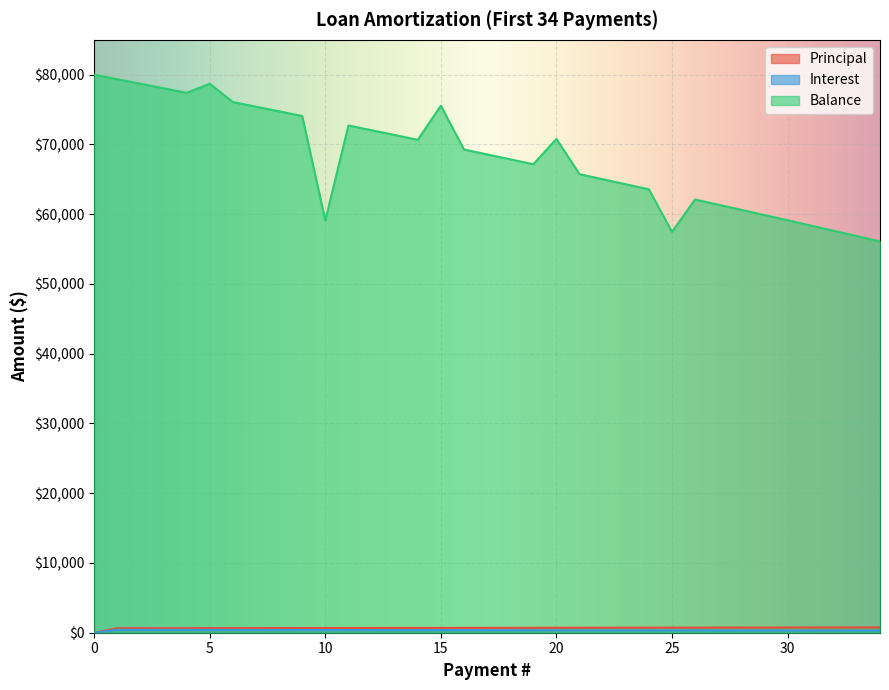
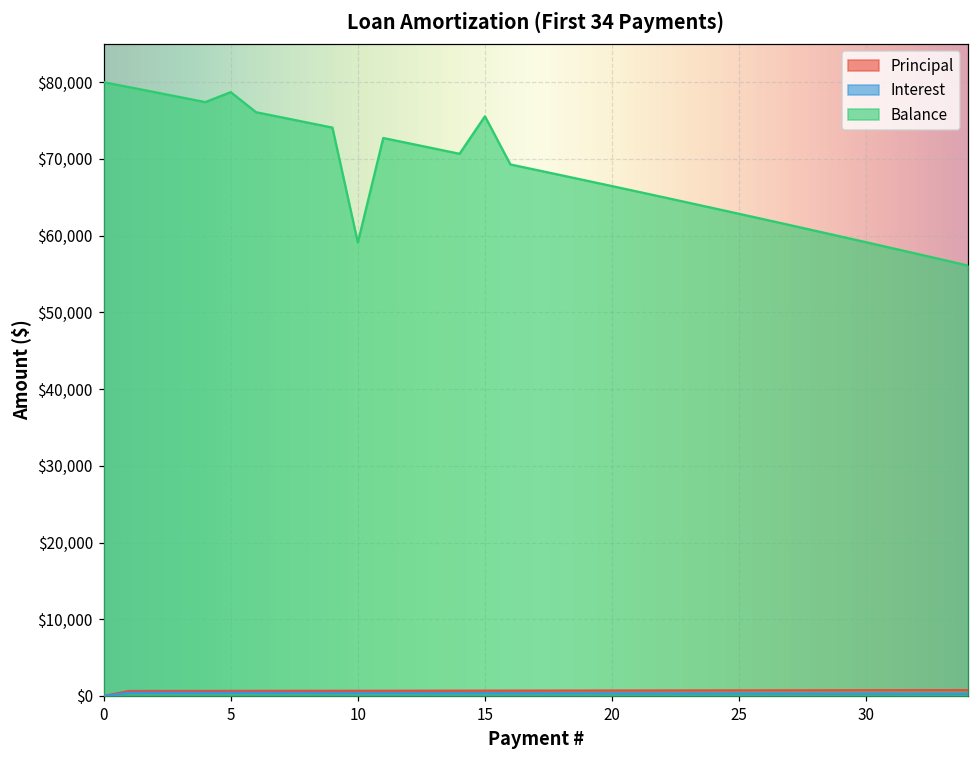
  {
    "Principal": {
      "25": "$1,000",
      "30": "$1,000"
    },
    "Interest": {
      "25": "$0",
      "30": "$0"
    },
    "Balance": {
      "0": "$80,000",
      "5": "$79,000",
      "10": "$59,000",
      "15": "$76,000",
-     "20": "$71,000",
-     "25": "$57,000",
+     "20": "$66,000",
+     "25": "$63,000",
      "30": "$59,000"
    }
  }
